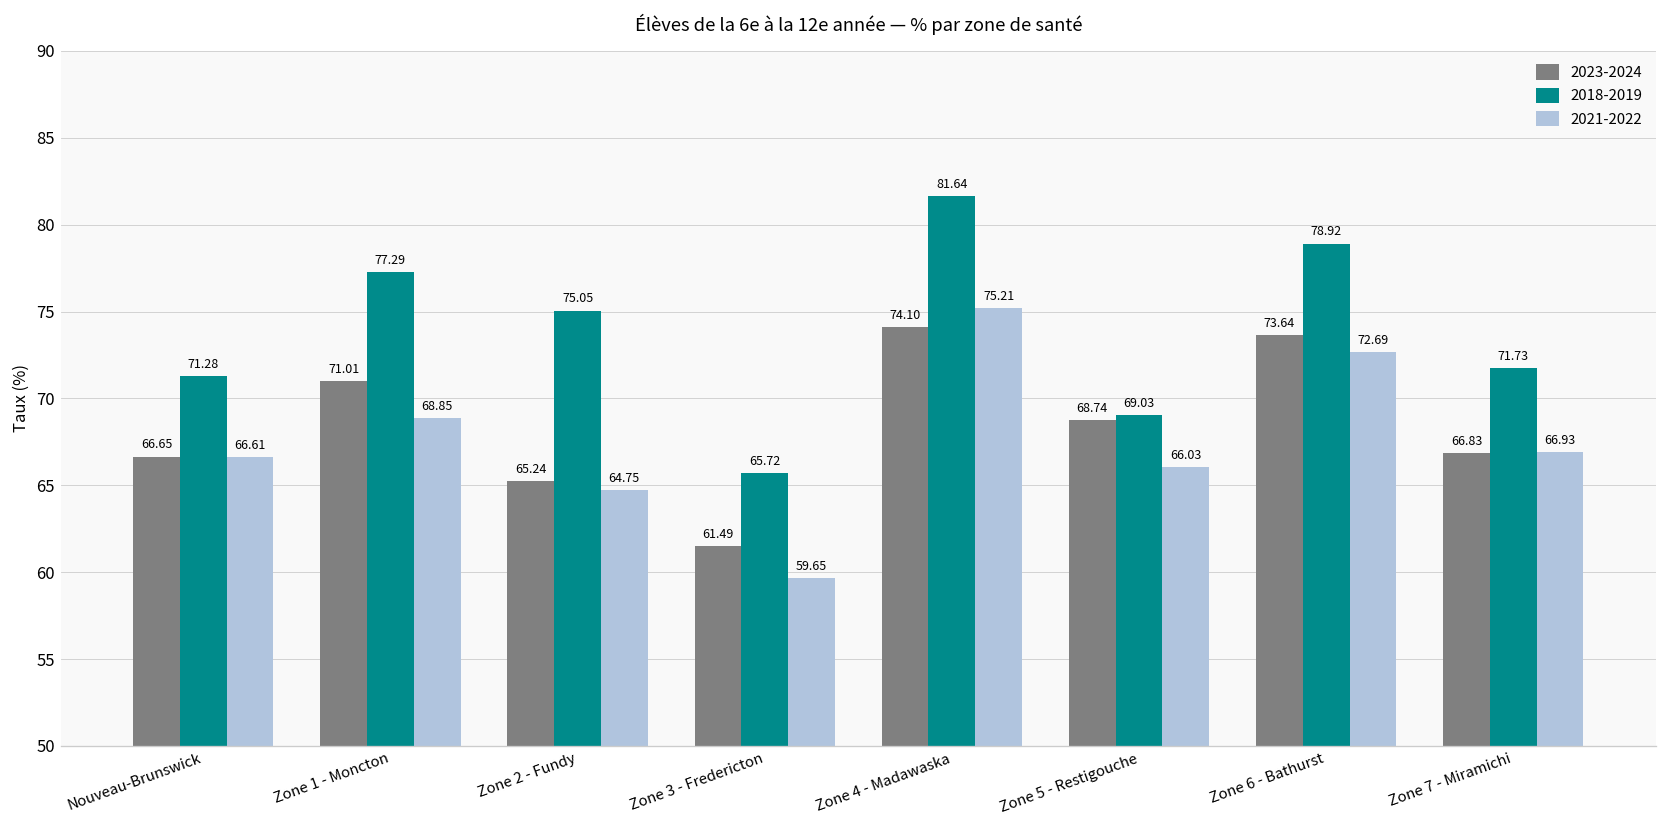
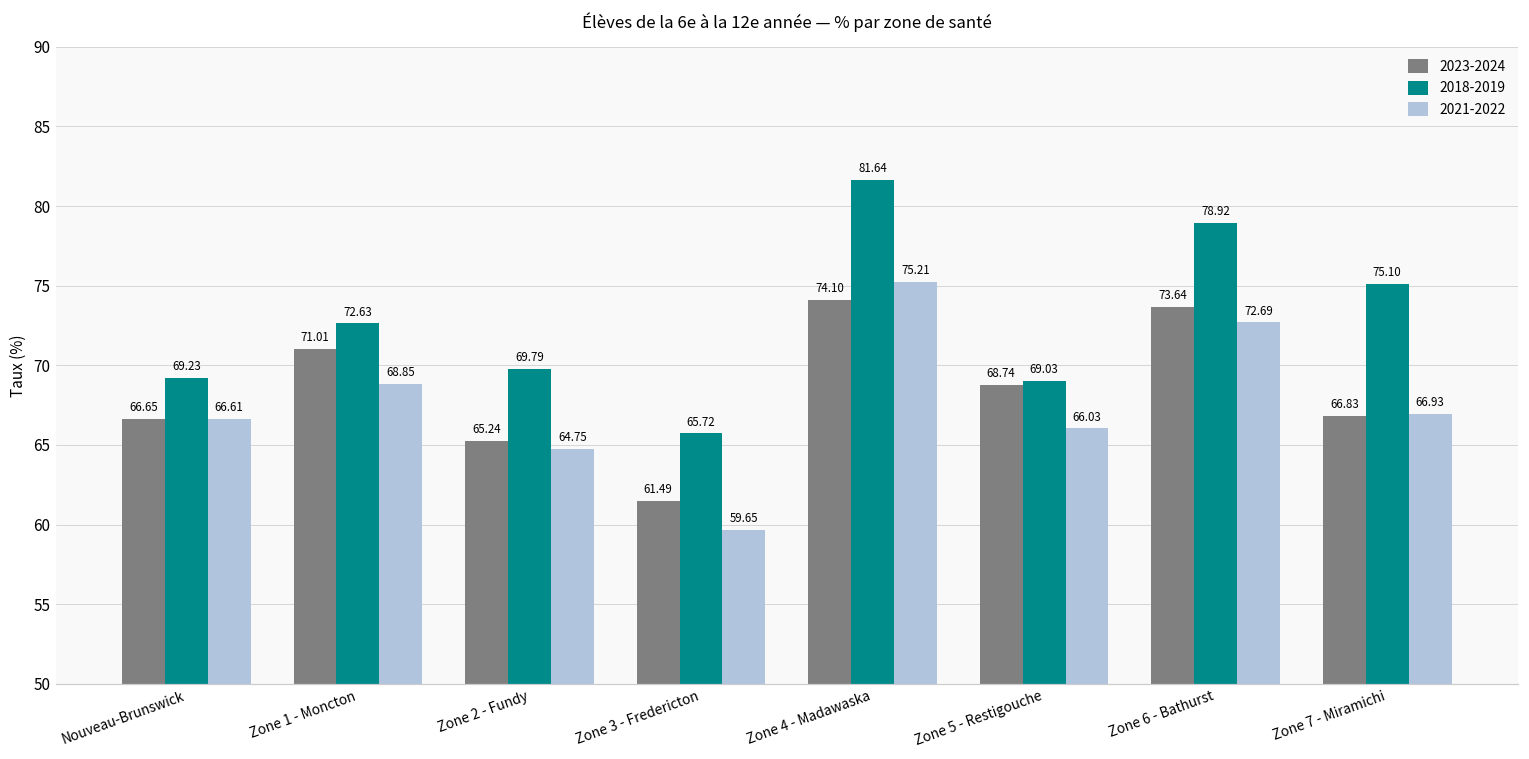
  {
    "2023-2024": {
      "Nouveau-Brunswick": 66.65,
      "Zone 1 - Moncton": 71.01,
      "Zone 2 - Fundy": 65.24,
      "Zone 3 - Fredericton": 61.49,
      "Zone 4 - Madawaska": 74.10,
      "Zone 5 - Restigouche": 68.74,
      "Zone 6 - Bathurst": 73.64,
      "Zone 7 - Miramichi": 66.83
    },
    "2018-2019": {
-     "Nouveau-Brunswick": 71.28,
-     "Zone 1 - Moncton": 77.29,
-     "Zone 2 - Fundy": 75.05,
+     "Nouveau-Brunswick": 69.23,
+     "Zone 1 - Moncton": 72.63,
+     "Zone 2 - Fundy": 69.79,
      "Zone 3 - Fredericton": 65.72,
      "Zone 4 - Madawaska": 81.64,
      "Zone 5 - Restigouche": 69.03,
      "Zone 6 - Bathurst": 78.92,
-     "Zone 7 - Miramichi": 71.73
+     "Zone 7 - Miramichi": 75.10
    },
    "2021-2022": {
      "Nouveau-Brunswick": 66.61,
      "Zone 1 - Moncton": 68.85,
      "Zone 2 - Fundy": 64.75,
      "Zone 3 - Fredericton": 59.65,
      "Zone 4 - Madawaska": 75.21,
      "Zone 5 - Restigouche": 66.03,
      "Zone 6 - Bathurst": 72.69,
      "Zone 7 - Miramichi": 66.93
    }
  }
